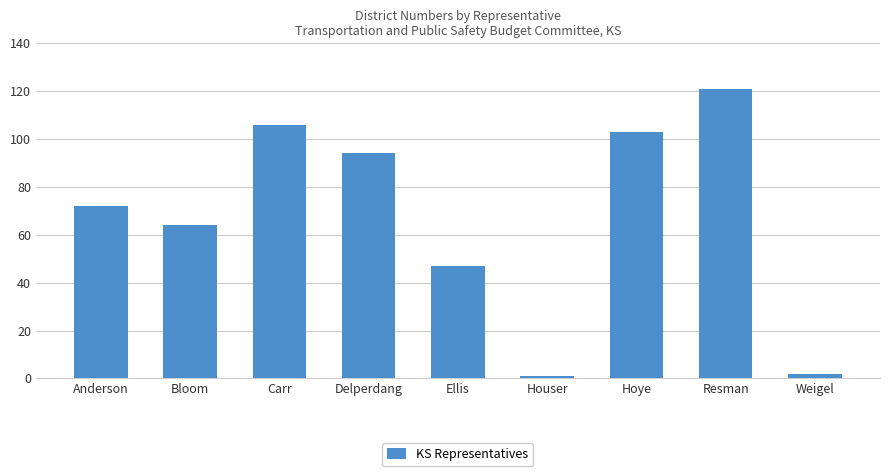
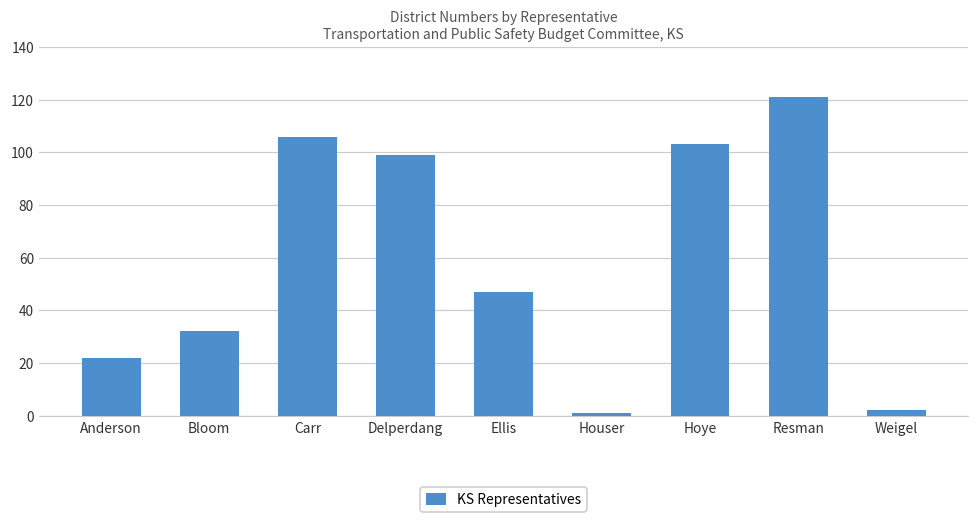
  {
-   "Anderson": 72,
-   "Bloom": 64,
+   "Anderson": 22,
+   "Bloom": 32,
    "Carr": 106,
-   "Delperdang": 94,
+   "Delperdang": 99,
    "Ellis": 47,
    "Hoye": 103,
    "Resman": 121,
    "Weigel": 2
  }
